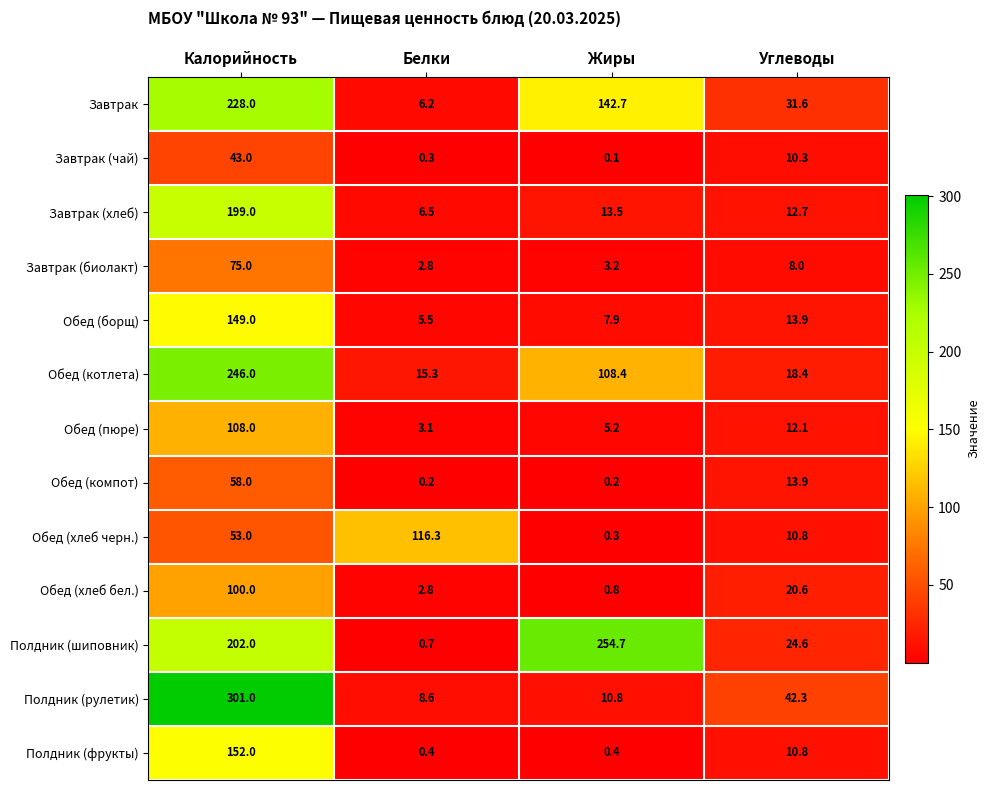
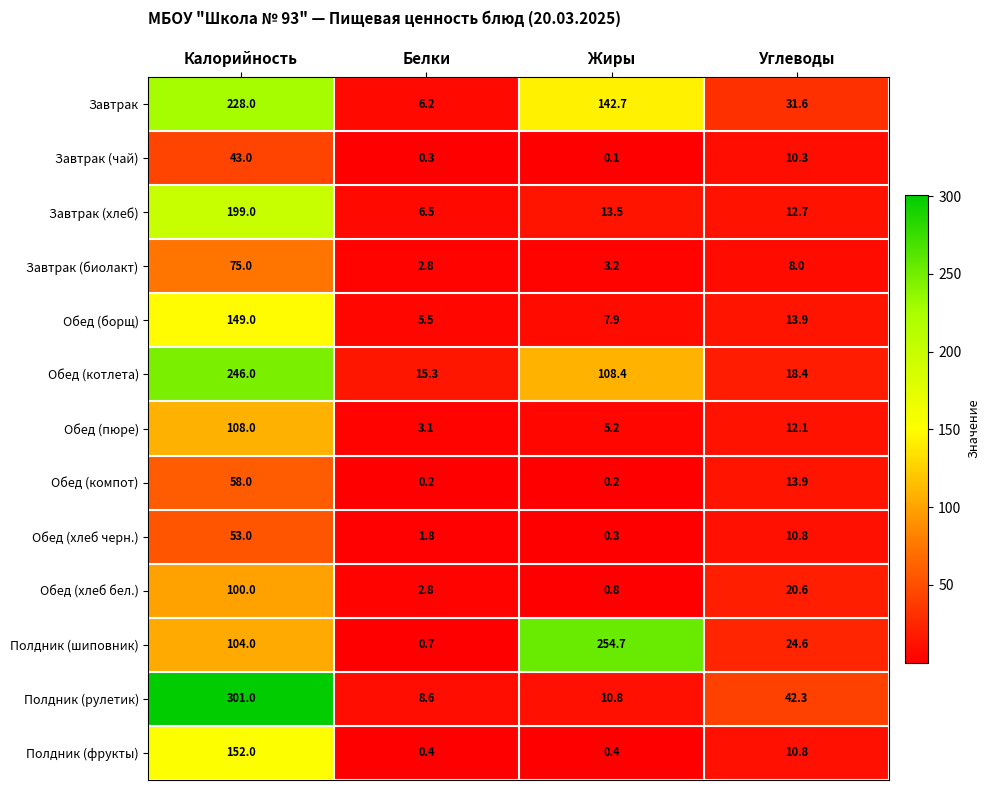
  {
    "Завтрак": {
      "Калорийность": 228.0,
      "Белки": 6.2,
      "Жиры": 142.7,
      "Углеводы": 31.6
    },
    "Завтрак (чай)": {
      "Калорийность": 43.0,
      "Белки": 0.3,
      "Жиры": 0.1,
      "Углеводы": 10.3
    },
    "Завтрак (хлеб)": {
      "Калорийность": 199.0,
      "Белки": 6.5,
      "Жиры": 13.5,
      "Углеводы": 12.7
    },
    "Завтрак (биолакт)": {
      "Калорийность": 75.0,
      "Белки": 2.8,
      "Жиры": 3.2,
      "Углеводы": 8.0
    },
    "Обед (борщ)": {
      "Калорийность": 149.0,
      "Белки": 5.5,
      "Жиры": 7.9,
      "Углеводы": 13.9
    },
    "Обед (котлета)": {
      "Калорийность": 246.0,
      "Белки": 15.3,
      "Жиры": 108.4,
      "Углеводы": 18.4
    },
    "Обед (пюре)": {
      "Калорийность": 108.0,
      "Белки": 3.1,
      "Жиры": 5.2,
      "Углеводы": 12.1
    },
    "Обед (компот)": {
      "Калорийность": 58.0,
      "Белки": 0.2,
      "Жиры": 0.2,
      "Углеводы": 13.9
    },
    "Обед (хлеб черн.)": {
      "Калорийность": 53.0,
-     "Белки": 116.3,
+     "Белки": 1.8,
      "Жиры": 0.3,
      "Углеводы": 10.8
    },
    "Обед (хлеб бел.)": {
      "Калорийность": 100.0,
      "Белки": 2.8,
      "Жиры": 0.8,
      "Углеводы": 20.6
    },
    "Полдник (шиповник)": {
-     "Калорийность": 202.0,
+     "Калорийность": 104.0,
      "Белки": 0.7,
      "Жиры": 254.7,
      "Углеводы": 24.6
    },
    "Полдник (рулетик)": {
      "Калорийность": 301.0,
      "Белки": 8.6,
      "Жиры": 10.8,
      "Углеводы": 42.3
    },
    "Полдник (фрукты)": {
      "Калорийность": 152.0,
      "Белки": 0.4,
      "Жиры": 0.4,
      "Углеводы": 10.8
    }
  }
